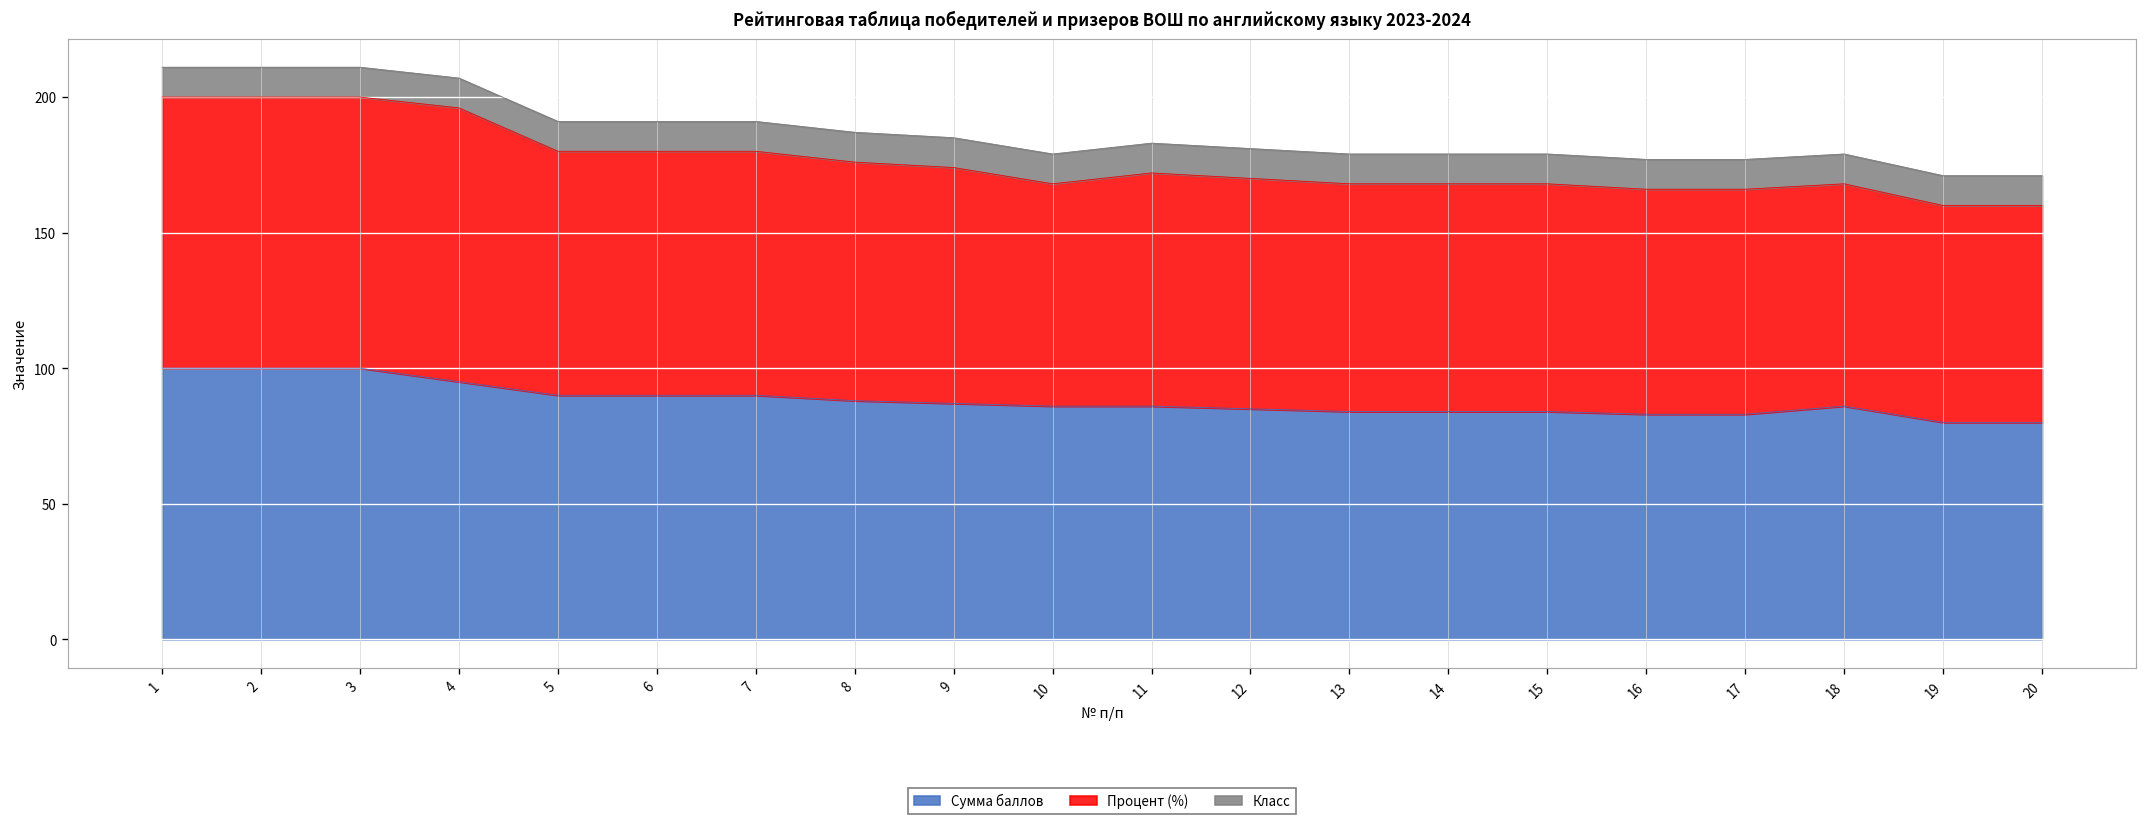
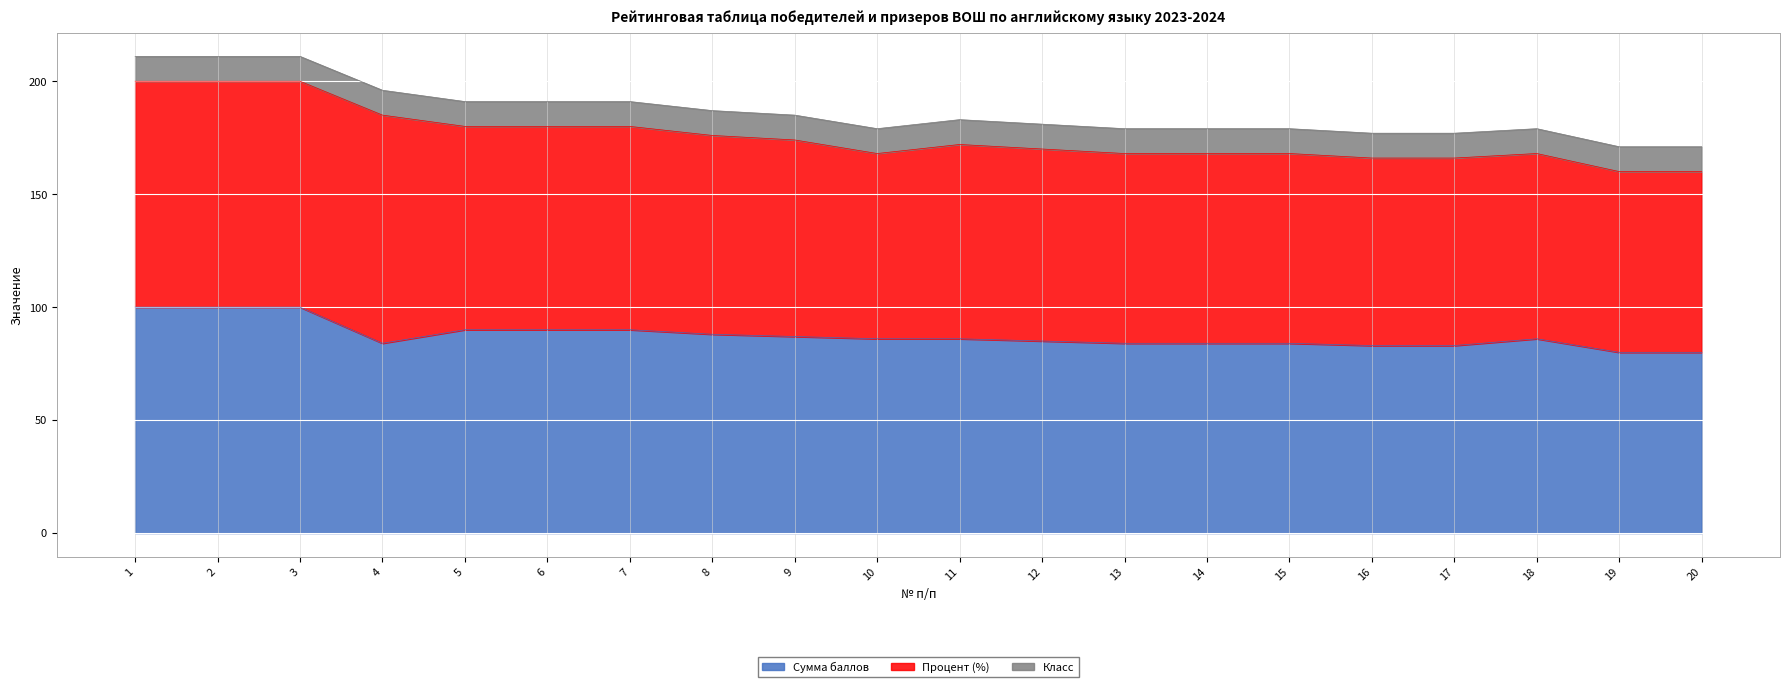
  {
    "Сумма баллов": {
      "1": 100,
      "2": 100,
      "3": 100,
-     "4": 95,
+     "4": 84,
      "5": 90,
      "6": 90,
      "7": 90,
      "8": 88,
      "9": 87,
      "10": 86,
      "11": 86,
      "12": 85,
      "13": 84,
      "14": 84,
      "15": 84,
      "16": 83,
      "17": 83,
      "18": 86,
      "19": 80,
      "20": 80
    },
    "Процент (%)": {
      "1": 100,
      "2": 100,
      "3": 100,
      "4": 101,
      "5": 90,
      "6": 90,
      "7": 90,
      "8": 88,
      "9": 87,
      "10": 82,
      "11": 86,
      "12": 85,
      "13": 84,
      "14": 84,
      "15": 84,
      "16": 83,
      "17": 83,
      "18": 82,
      "19": 80,
      "20": 80
    },
    "Класс": {
      "1": 11,
      "2": 11,
      "3": 11,
      "4": 11,
      "5": 11,
      "6": 11,
      "7": 11,
      "8": 11,
      "9": 11,
      "10": 11,
      "11": 11,
      "12": 11,
      "13": 11,
      "14": 11,
      "15": 11,
      "16": 11,
      "17": 11,
      "18": 11,
      "19": 11,
      "20": 11
    }
  }
